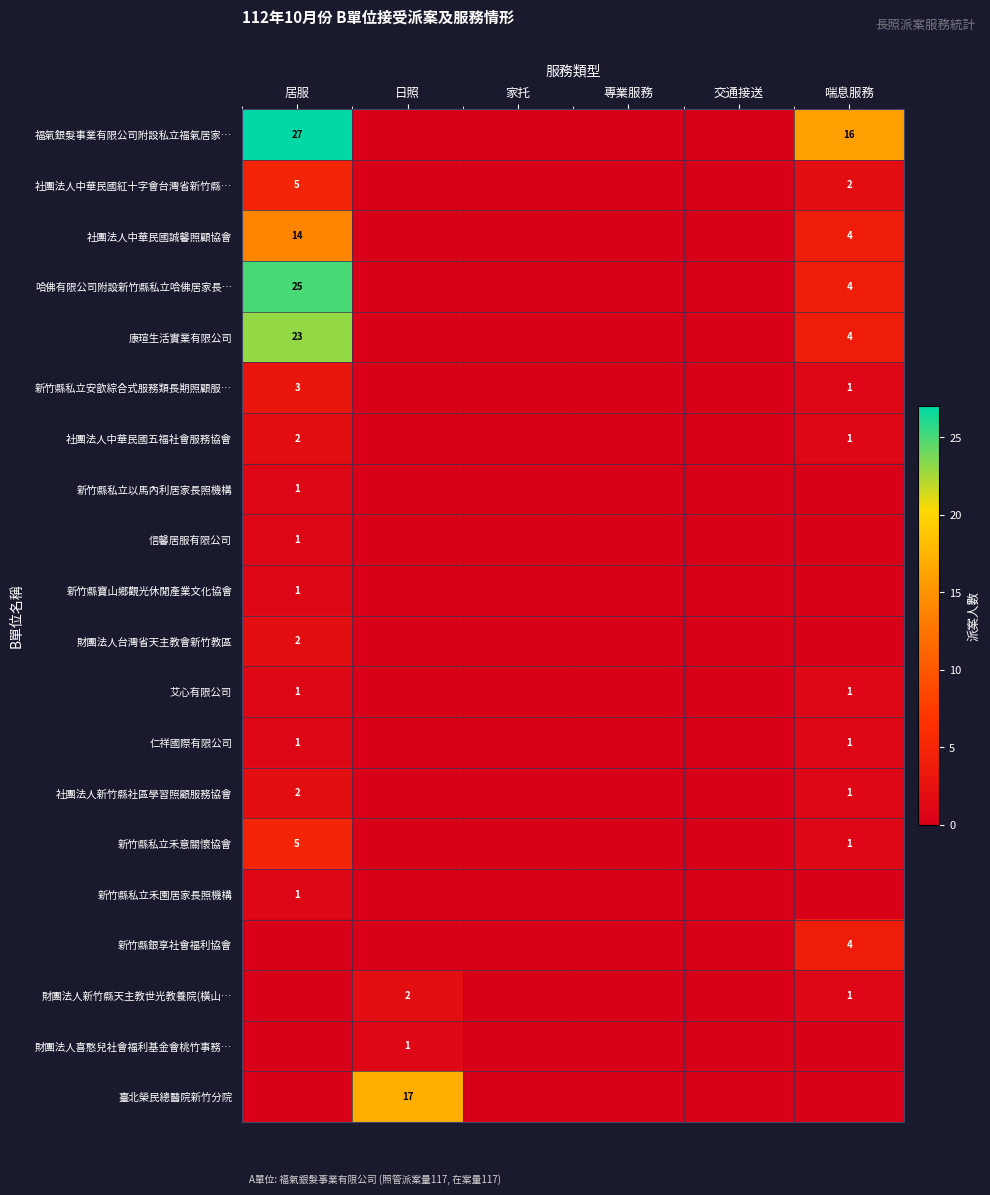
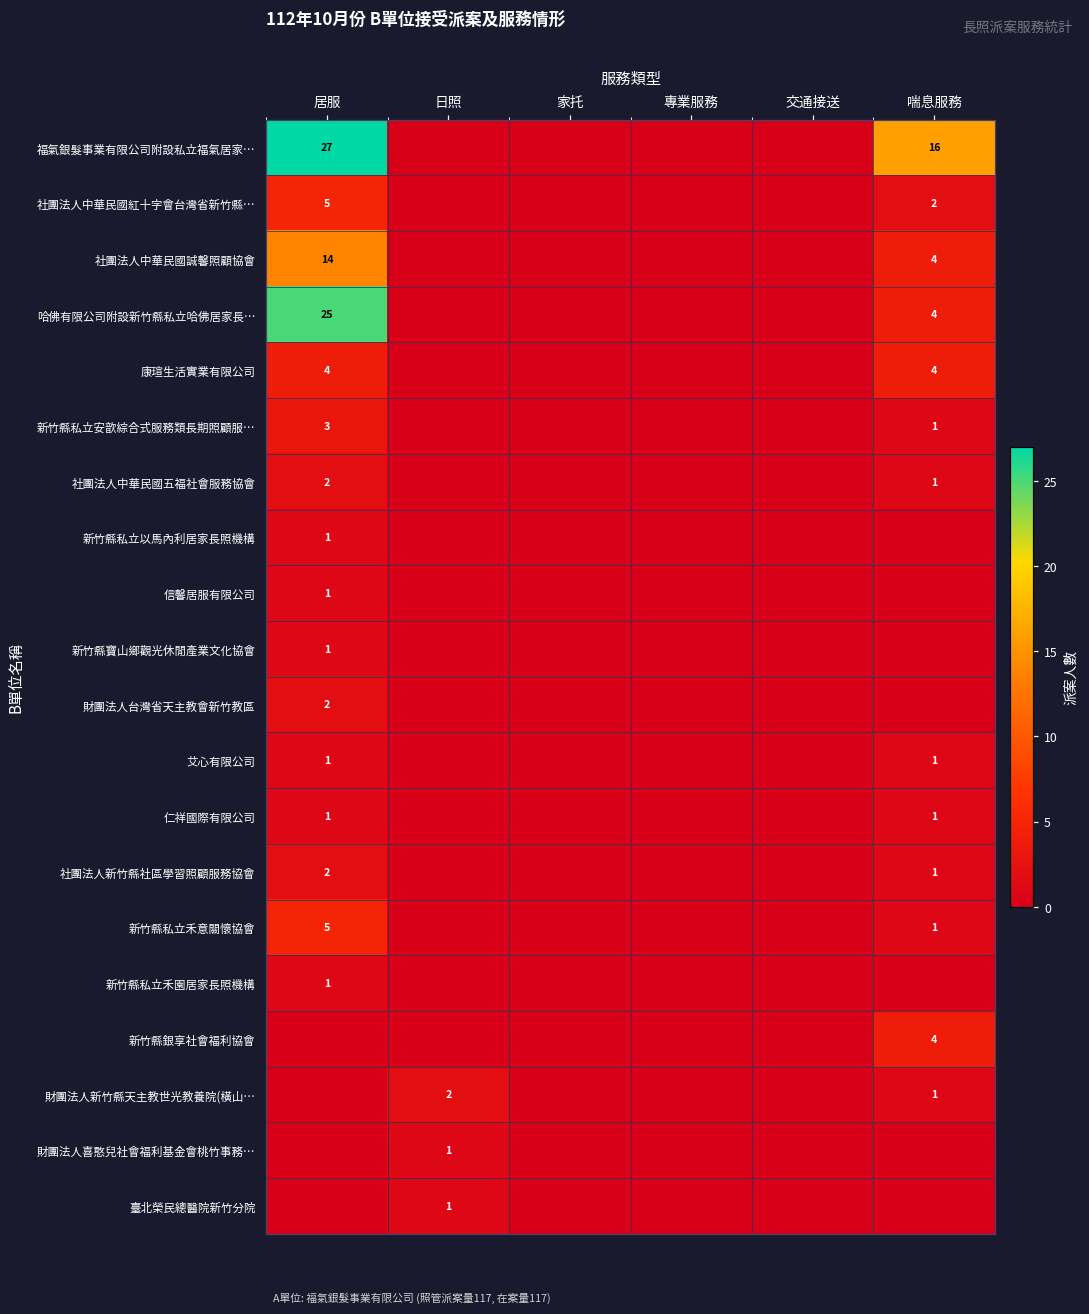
  {
    "福氣銀髮事業有限公司附設私立福氣居家…": {
      "居服": 27,
      "喘息服務": 16
    },
    "社團法人中華民國紅十字會台灣省新竹縣…": {
      "居服": 5,
      "喘息服務": 2
    },
    "社團法人中華民國誠馨照顧協會": {
      "居服": 14,
      "喘息服務": 4
    },
    "哈佛有限公司附設新竹縣私立哈佛居家長…": {
      "居服": 25,
      "喘息服務": 4
    },
    "康瑄生活實業有限公司": {
-     "居服": 23,
+     "居服": 4,
      "喘息服務": 4
    },
    "新竹縣私立安歆綜合式服務類長期照顧服…": {
      "居服": 3,
      "喘息服務": 1
    },
    "社團法人中華民國五福社會服務協會": {
      "居服": 2,
      "喘息服務": 1
    },
    "新竹縣私立以馬內利居家長照機構": {
      "居服": 1
    },
    "信馨居服有限公司": {
      "居服": 1
    },
    "新竹縣寶山鄉觀光休閒產業文化協會": {
      "居服": 1
    },
    "財團法人台灣省天主教會新竹教區": {
      "居服": 2
    },
    "艾心有限公司": {
      "居服": 1,
      "喘息服務": 1
    },
    "仁祥國際有限公司": {
      "居服": 1,
      "喘息服務": 1
    },
    "社團法人新竹縣社區學習照顧服務協會": {
      "居服": 2,
      "喘息服務": 1
    },
    "新竹縣私立禾意關懷協會": {
      "居服": 5,
      "喘息服務": 1
    },
    "新竹縣私立禾園居家長照機構": {
      "居服": 1
    },
    "新竹縣銀享社會福利協會": {
      "喘息服務": 4
    },
    "財團法人新竹縣天主教世光教養院(橫山…": {
      "日照": 2,
      "喘息服務": 1
    },
    "財團法人喜憨兒社會福利基金會桃竹事務…": {
      "日照": 1
    },
    "臺北榮民總醫院新竹分院": {
-     "日照": 17
+     "日照": 1
    }
  }
